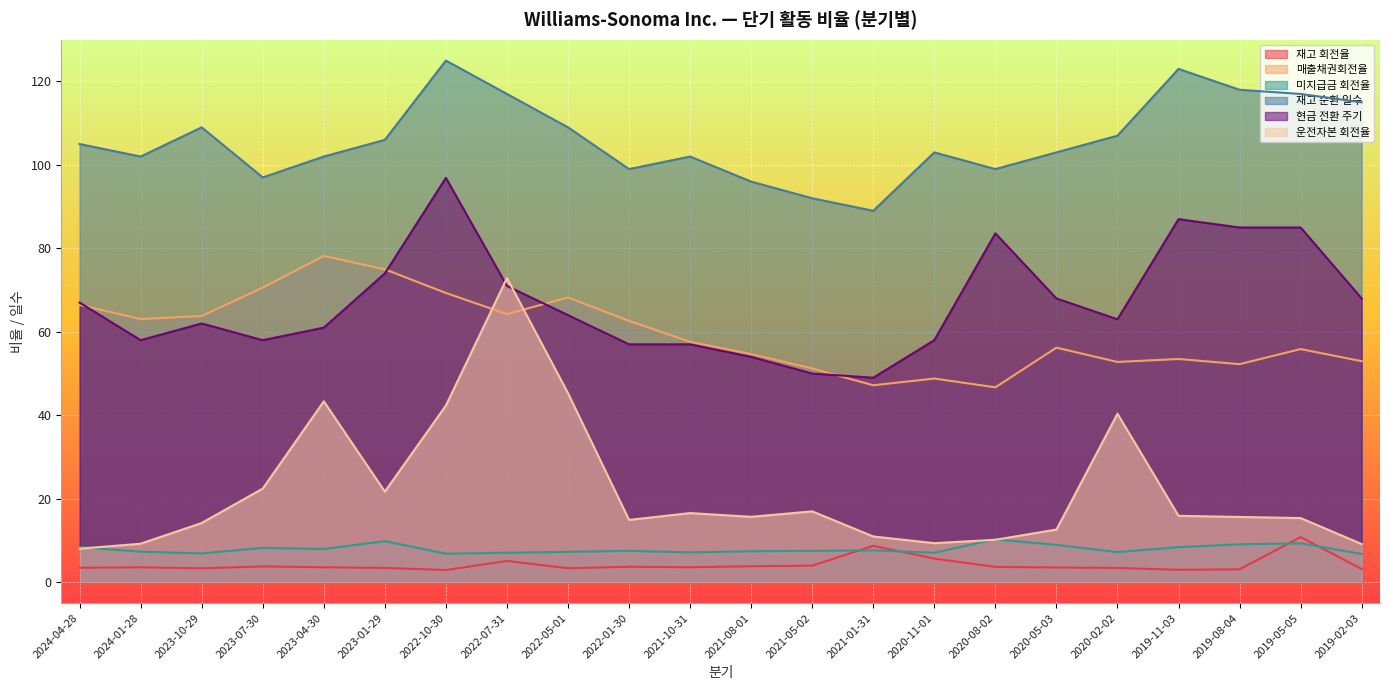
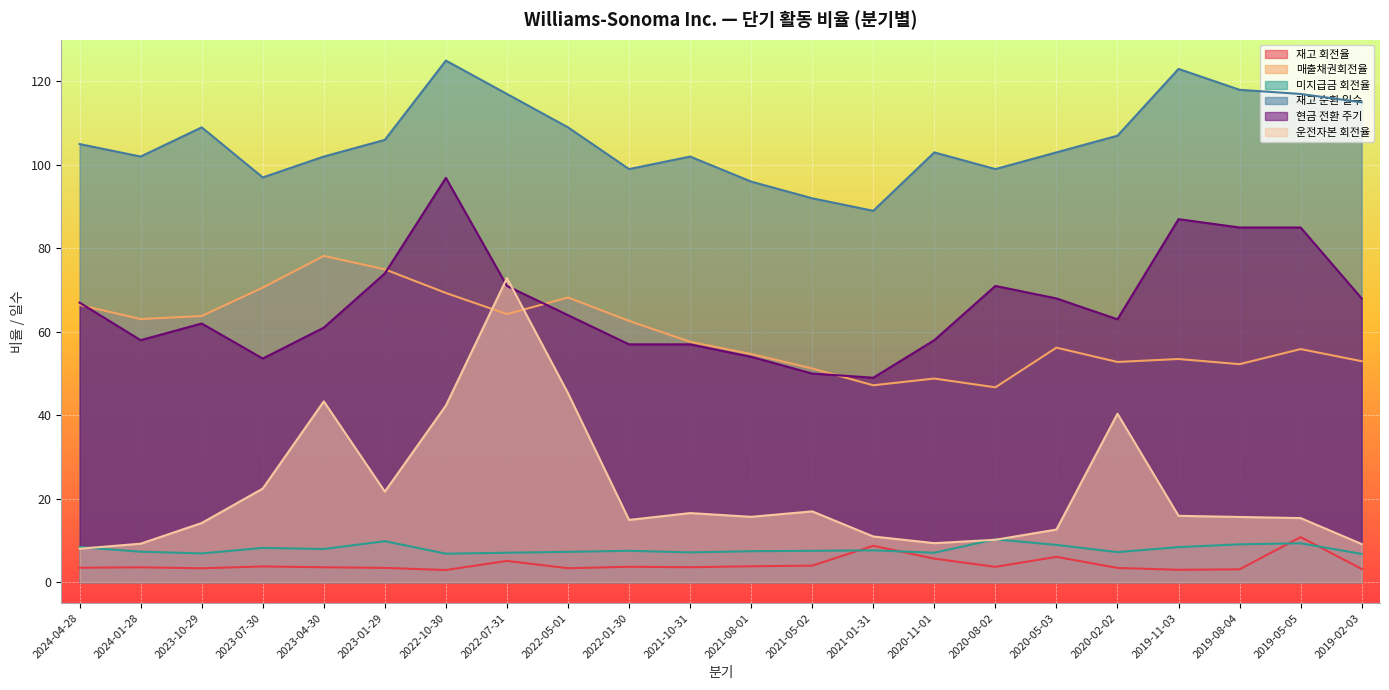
  {
    "재고 회전율": {
      "2024-04-28": 3,
      "2024-01-28": 4,
      "2023-10-29": 3,
      "2023-07-30": 4,
      "2023-04-30": 4,
      "2023-01-29": 3,
      "2022-10-30": 3,
      "2022-07-31": 5,
      "2022-05-01": 3,
      "2022-01-30": 4,
      "2021-10-31": 4,
      "2021-08-01": 4,
      "2021-05-02": 4,
      "2021-01-31": 9,
      "2020-11-01": 6,
      "2020-08-02": 4,
-     "2020-05-03": 4,
+     "2020-05-03": 6,
      "2020-02-02": 3,
      "2019-11-03": 3,
      "2019-08-04": 3,
      "2019-05-05": 11,
      "2019-02-03": 3
    },
    "현금 전환 주기": {
      "2024-01-28": 58,
      "2023-10-29": 62,
-     "2023-07-30": 58,
+     "2023-07-30": 54,
      "2023-04-30": 61,
      "2023-01-29": 74,
      "2022-10-30": 97,
      "2022-07-31": 71,
      "2022-05-01": 64,
      "2022-01-30": 57,
      "2021-10-31": 57,
      "2021-08-01": 54,
      "2021-05-02": 50,
      "2021-01-31": 49,
      "2020-11-01": 58,
-     "2020-08-02": 84,
+     "2020-08-02": 71,
      "2020-05-03": 68,
      "2020-02-02": 63,
      "2019-11-03": 87,
      "2019-08-04": 85,
      "2019-05-05": 85,
      "2019-02-03": 68
    }
  }
